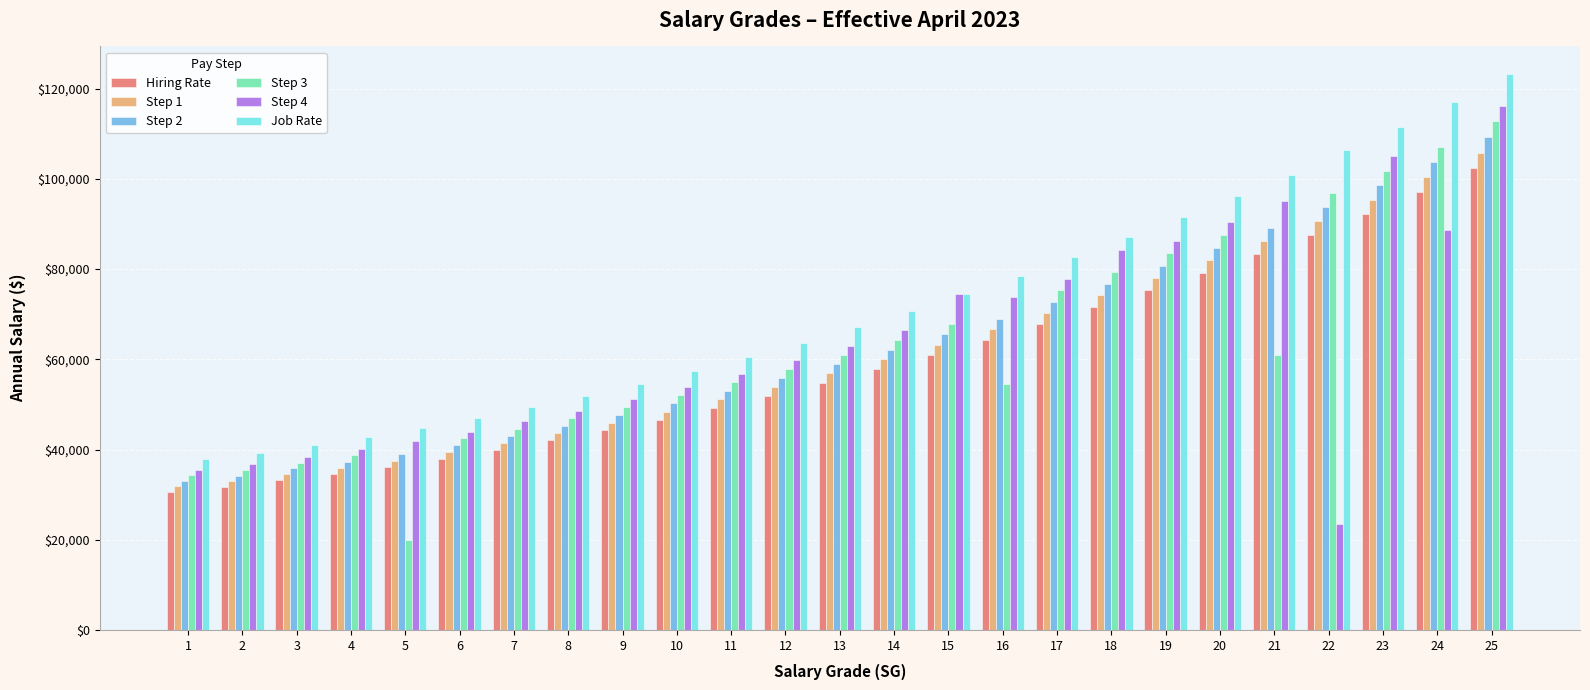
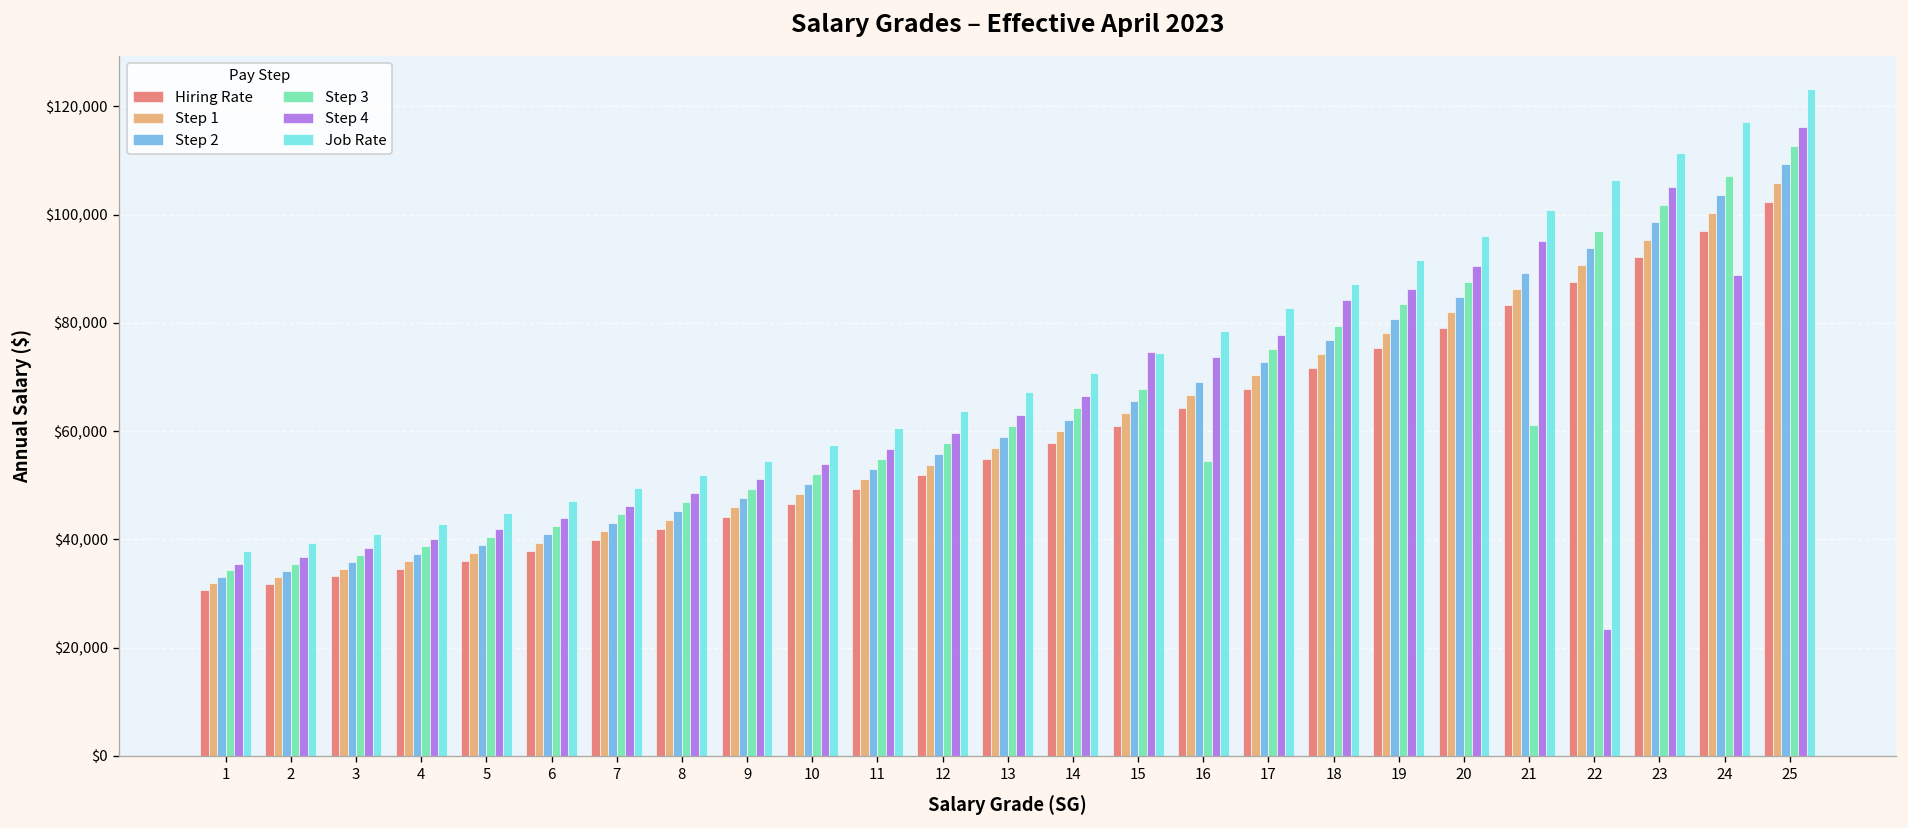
  {
    "Step 3": {
      "1": "$34,000",
      "2": "$35,000",
      "3": "$37,000",
      "4": "$39,000",
-     "5": "$20,000",
+     "5": "$40,000",
      "6": "$42,000",
      "7": "$45,000",
      "8": "$47,000",
      "9": "$49,000",
      "10": "$52,000",
      "11": "$55,000",
      "12": "$58,000",
      "13": "$61,000",
      "14": "$64,000",
      "15": "$68,000",
      "16": "$54,000",
      "17": "$75,000",
      "18": "$79,000",
      "19": "$84,000",
      "20": "$88,000",
      "21": "$61,000",
      "22": "$97,000",
      "23": "$102,000",
      "24": "$107,000",
      "25": "$113,000"
    },
    "Step 4": {
      "1": "$35,000",
      "2": "$37,000",
      "3": "$38,000",
      "4": "$40,000",
      "5": "$42,000",
      "6": "$44,000",
      "7": "$46,000",
      "8": "$49,000",
      "9": "$51,000",
      "10": "$54,000",
      "11": "$57,000",
      "12": "$60,000",
      "13": "$63,000",
      "14": "$66,000",
      "15": "$75,000",
      "16": "$74,000",
      "17": "$78,000",
      "18": "$84,000",
      "19": "$86,000",
      "20": "$90,000",
      "21": "$95,000",
      "22": "$23,000",
      "23": "$105,000",
      "24": "$89,000",
      "25": "$116,000"
    }
  }
